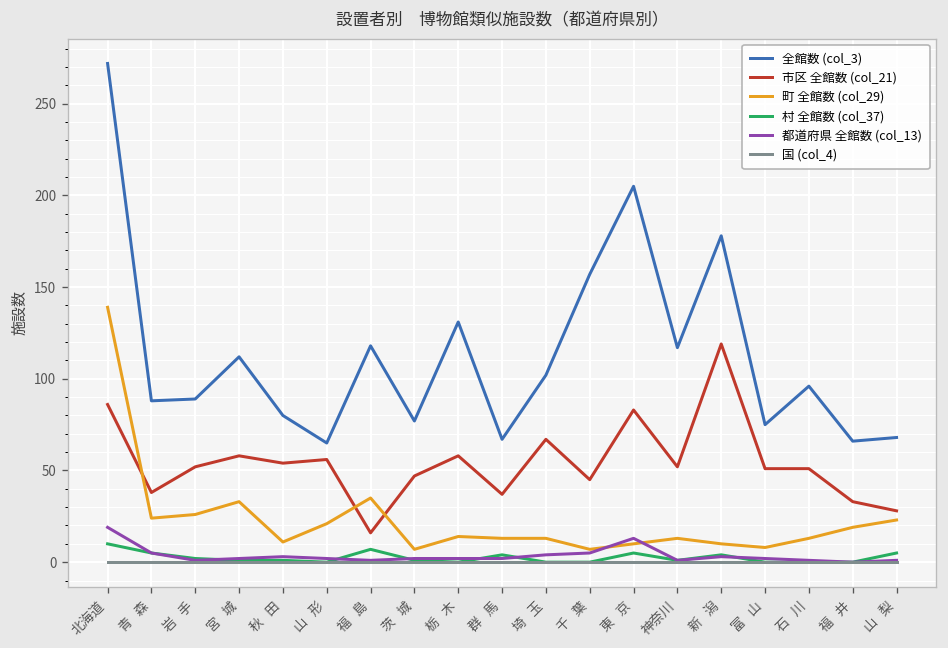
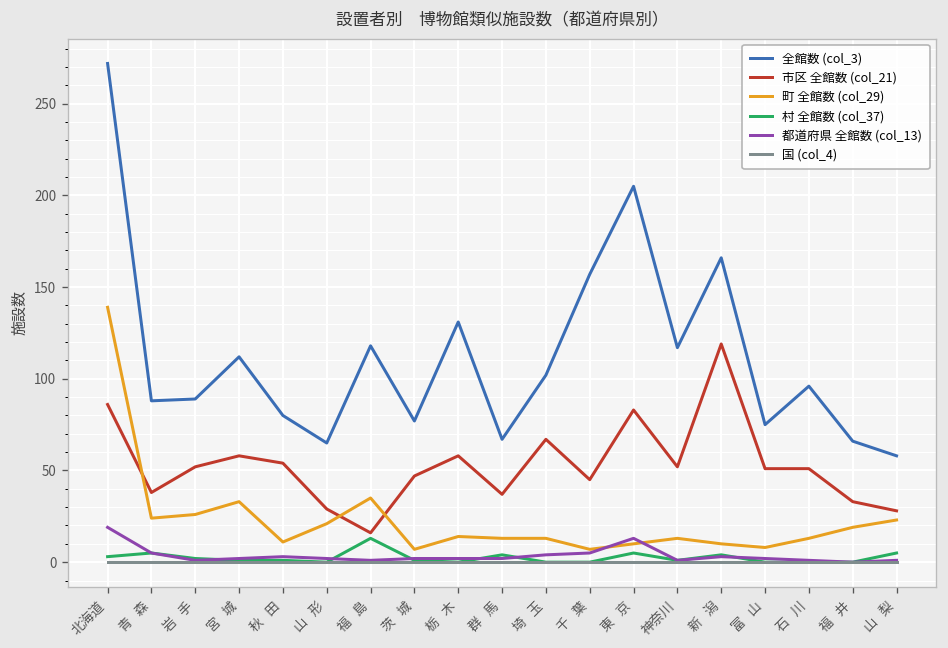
  {
    "全館数 (col_3)": {
      "北海道": 272,
      "青 森": 88,
      "岩 手": 89,
      "宮 城": 112,
      "秋 田": 80,
      "山 形": 65,
      "福 島": 118,
      "茨 城": 77,
      "栃 木": 131,
      "群 馬": 67,
      "埼 玉": 102,
      "千 葉": 157,
      "東 京": 205,
      "神奈川": 117,
-     "新 潟": 178,
+     "新 潟": 166,
      "富 山": 75,
      "石 川": 96,
      "福 井": 66,
-     "山 梨": 68
+     "山 梨": 58
    },
    "市区 全館数 (col_21)": {
      "北海道": 86,
      "青 森": 38,
      "岩 手": 52,
      "宮 城": 58,
      "秋 田": 54,
-     "山 形": 56,
+     "山 形": 29,
      "福 島": 16,
      "茨 城": 47,
      "栃 木": 58,
      "群 馬": 37,
      "埼 玉": 67,
      "千 葉": 45,
      "東 京": 83,
      "神奈川": 52,
      "新 潟": 119,
      "富 山": 51,
      "石 川": 51,
      "福 井": 33,
      "山 梨": 28
    },
    "町 全館数 (col_29)": {
      "北海道": 139,
      "青 森": 24,
      "岩 手": 26,
      "宮 城": 33,
      "秋 田": 11,
      "山 形": 21,
      "福 島": 35,
      "茨 城": 7,
      "栃 木": 14,
      "群 馬": 13,
      "埼 玉": 13,
      "千 葉": 7,
      "東 京": 10,
      "神奈川": 13,
      "新 潟": 10,
      "富 山": 8,
      "石 川": 13,
      "福 井": 19,
      "山 梨": 23
    },
    "村 全館数 (col_37)": {
-     "北海道": 10,
-     "福 島": 7,
+     "北海道": 3,
+     "福 島": 13,
      "群 馬": 4,
      "東 京": 5,
      "山 梨": 5
    },
    "都道府県 全館数 (col_13)": {
      "北海道": 19,
      "秋 田": 3,
      "山 形": 2,
      "栃 木": 2,
      "群 馬": 2,
      "埼 玉": 4,
      "千 葉": 5,
      "東 京": 13,
      "富 山": 2
    },
    "国 (col_4)": {
      "北海道": 0,
      "青 森": 0,
      "群 馬": 0,
      "東 京": 0,
      "新 潟": 0
    }
  }
